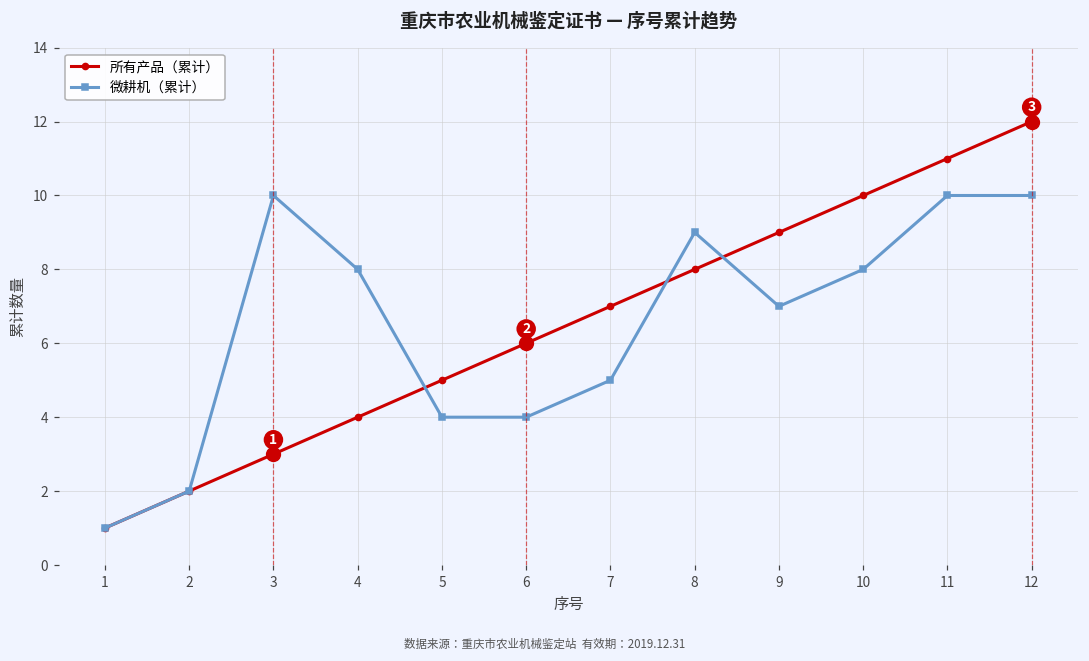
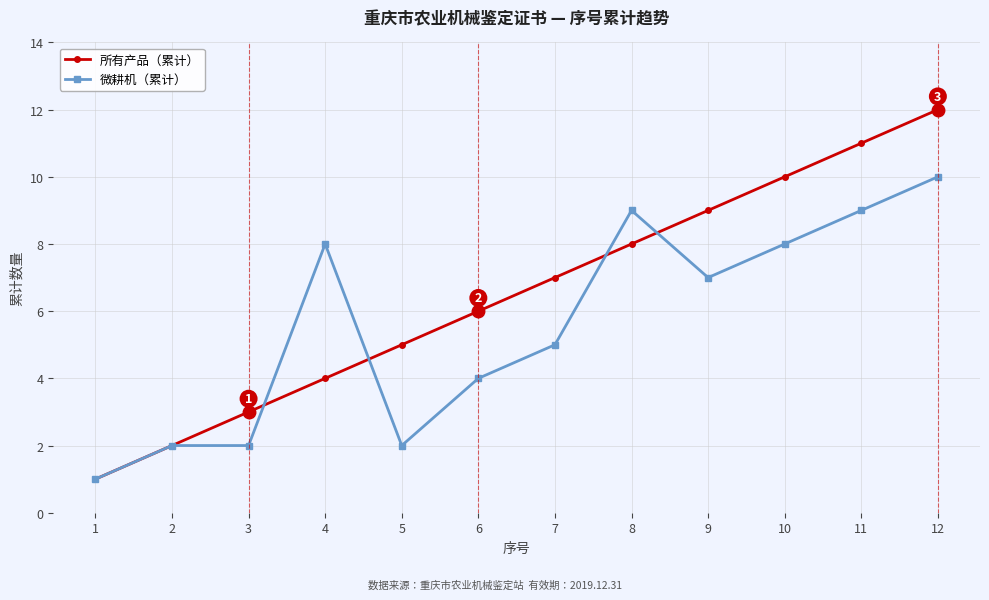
  {
    "微耕机（累计）": {
-     "3": 10,
+     "3": 2,
      "4": 8,
-     "5": 4,
+     "5": 2,
      "6": 4,
      "7": 5,
      "8": 9,
      "9": 7,
      "10": 8,
-     "11": 10,
+     "11": 9,
      "12": 10
    }
  }
